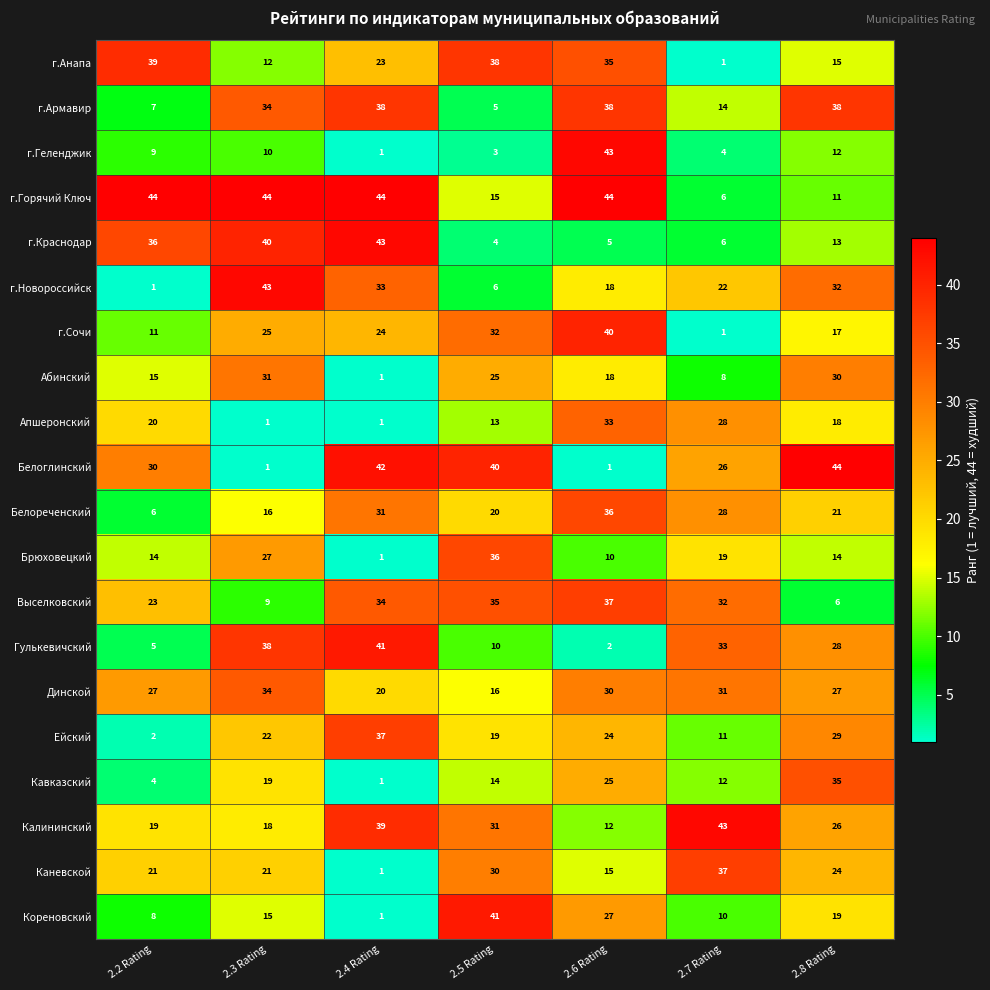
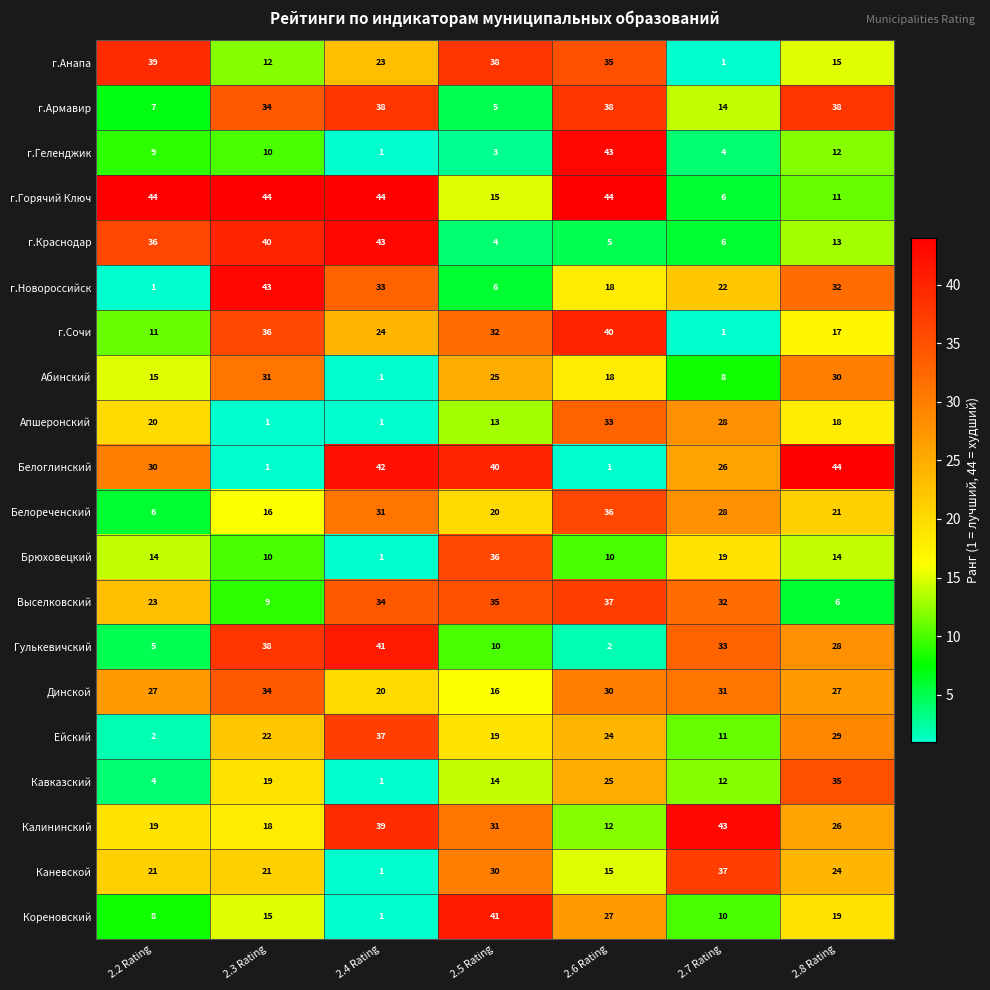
  {
    "г.Анапа": {
      "2.2 Rating": 39,
      "2.3 Rating": 12,
      "2.4 Rating": 23,
      "2.5 Rating": 38,
      "2.6 Rating": 35,
      "2.7 Rating": 1,
      "2.8 Rating": 15
    },
    "г.Армавир": {
      "2.2 Rating": 7,
      "2.3 Rating": 34,
      "2.4 Rating": 38,
      "2.5 Rating": 5,
      "2.6 Rating": 38,
      "2.7 Rating": 14,
      "2.8 Rating": 38
    },
    "г.Геленджик": {
      "2.2 Rating": 9,
      "2.3 Rating": 10,
      "2.4 Rating": 1,
      "2.5 Rating": 3,
      "2.6 Rating": 43,
      "2.7 Rating": 4,
      "2.8 Rating": 12
    },
    "г.Горячий Ключ": {
      "2.2 Rating": 44,
      "2.3 Rating": 44,
      "2.4 Rating": 44,
      "2.5 Rating": 15,
      "2.6 Rating": 44,
      "2.7 Rating": 6,
      "2.8 Rating": 11
    },
    "г.Краснодар": {
      "2.2 Rating": 36,
      "2.3 Rating": 40,
      "2.4 Rating": 43,
      "2.5 Rating": 4,
      "2.6 Rating": 5,
      "2.7 Rating": 6,
      "2.8 Rating": 13
    },
    "г.Новороссийск": {
      "2.2 Rating": 1,
      "2.3 Rating": 43,
      "2.4 Rating": 33,
      "2.5 Rating": 6,
      "2.6 Rating": 18,
      "2.7 Rating": 22,
      "2.8 Rating": 32
    },
    "г.Сочи": {
      "2.2 Rating": 11,
-     "2.3 Rating": 25,
+     "2.3 Rating": 36,
      "2.4 Rating": 24,
      "2.5 Rating": 32,
      "2.6 Rating": 40,
      "2.7 Rating": 1,
      "2.8 Rating": 17
    },
    "Абинский": {
      "2.2 Rating": 15,
      "2.3 Rating": 31,
      "2.4 Rating": 1,
      "2.5 Rating": 25,
      "2.6 Rating": 18,
      "2.7 Rating": 8,
      "2.8 Rating": 30
    },
    "Апшеронский": {
      "2.2 Rating": 20,
      "2.3 Rating": 1,
      "2.4 Rating": 1,
      "2.5 Rating": 13,
      "2.6 Rating": 33,
      "2.7 Rating": 28,
      "2.8 Rating": 18
    },
    "Белоглинский": {
      "2.2 Rating": 30,
      "2.3 Rating": 1,
      "2.4 Rating": 42,
      "2.5 Rating": 40,
      "2.6 Rating": 1,
      "2.7 Rating": 26,
      "2.8 Rating": 44
    },
    "Белореченский": {
      "2.2 Rating": 6,
      "2.3 Rating": 16,
      "2.4 Rating": 31,
      "2.5 Rating": 20,
      "2.6 Rating": 36,
      "2.7 Rating": 28,
      "2.8 Rating": 21
    },
    "Брюховецкий": {
      "2.2 Rating": 14,
-     "2.3 Rating": 27,
+     "2.3 Rating": 10,
      "2.4 Rating": 1,
      "2.5 Rating": 36,
      "2.6 Rating": 10,
      "2.7 Rating": 19,
      "2.8 Rating": 14
    },
    "Выселковский": {
      "2.2 Rating": 23,
      "2.3 Rating": 9,
      "2.4 Rating": 34,
      "2.5 Rating": 35,
      "2.6 Rating": 37,
      "2.7 Rating": 32,
      "2.8 Rating": 6
    },
    "Гулькевичский": {
      "2.2 Rating": 5,
      "2.3 Rating": 38,
      "2.4 Rating": 41,
      "2.5 Rating": 10,
      "2.6 Rating": 2,
      "2.7 Rating": 33,
      "2.8 Rating": 28
    },
    "Динской": {
      "2.2 Rating": 27,
      "2.3 Rating": 34,
      "2.4 Rating": 20,
      "2.5 Rating": 16,
      "2.6 Rating": 30,
      "2.7 Rating": 31,
      "2.8 Rating": 27
    },
    "Ейский": {
      "2.2 Rating": 2,
      "2.3 Rating": 22,
      "2.4 Rating": 37,
      "2.5 Rating": 19,
      "2.6 Rating": 24,
      "2.7 Rating": 11,
      "2.8 Rating": 29
    },
    "Кавказский": {
      "2.2 Rating": 4,
      "2.3 Rating": 19,
      "2.4 Rating": 1,
      "2.5 Rating": 14,
      "2.6 Rating": 25,
      "2.7 Rating": 12,
      "2.8 Rating": 35
    },
    "Калининский": {
      "2.2 Rating": 19,
      "2.3 Rating": 18,
      "2.4 Rating": 39,
      "2.5 Rating": 31,
      "2.6 Rating": 12,
      "2.7 Rating": 43,
      "2.8 Rating": 26
    },
    "Каневской": {
      "2.2 Rating": 21,
      "2.3 Rating": 21,
      "2.4 Rating": 1,
      "2.5 Rating": 30,
      "2.6 Rating": 15,
      "2.7 Rating": 37,
      "2.8 Rating": 24
    },
    "Кореновский": {
      "2.2 Rating": 8,
      "2.3 Rating": 15,
      "2.4 Rating": 1,
      "2.5 Rating": 41,
      "2.6 Rating": 27,
      "2.7 Rating": 10,
      "2.8 Rating": 19
    }
  }
